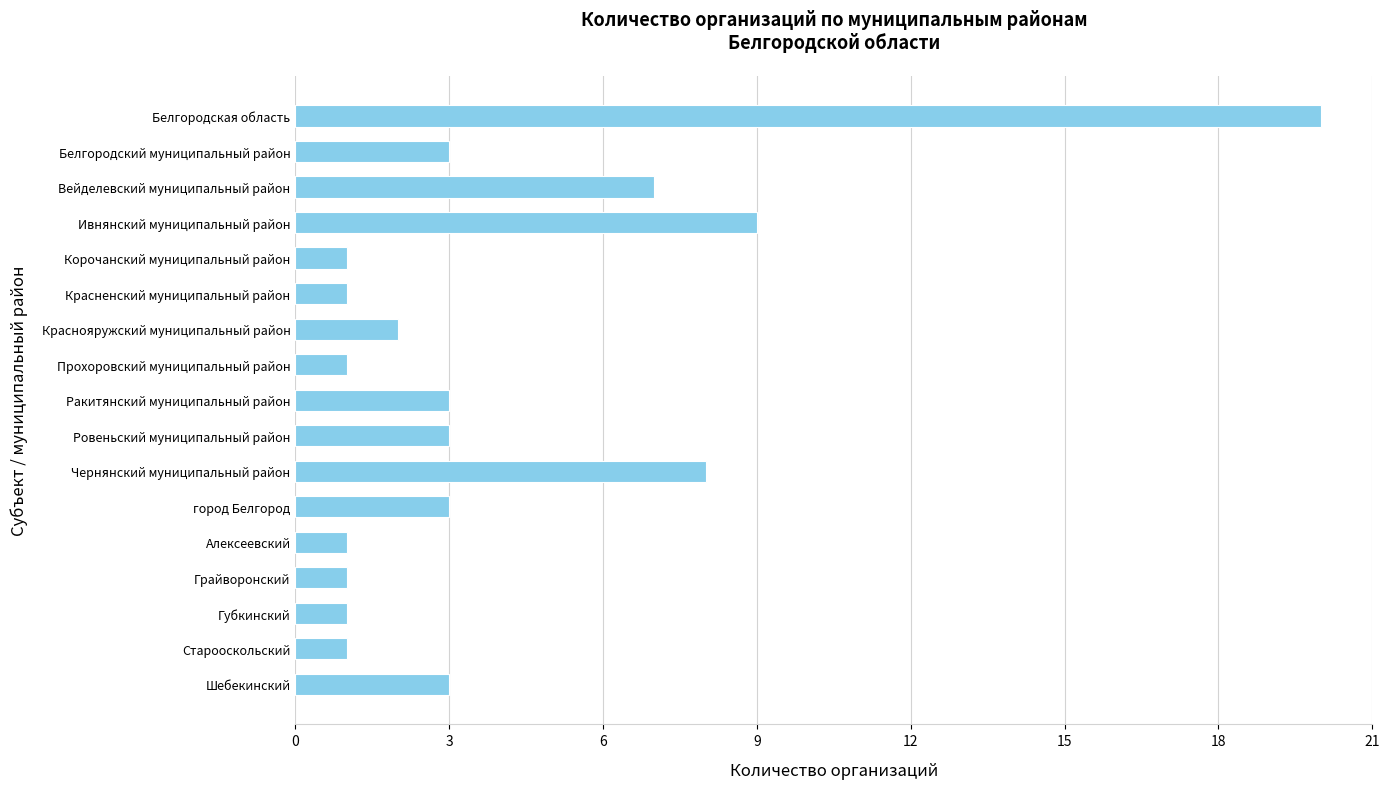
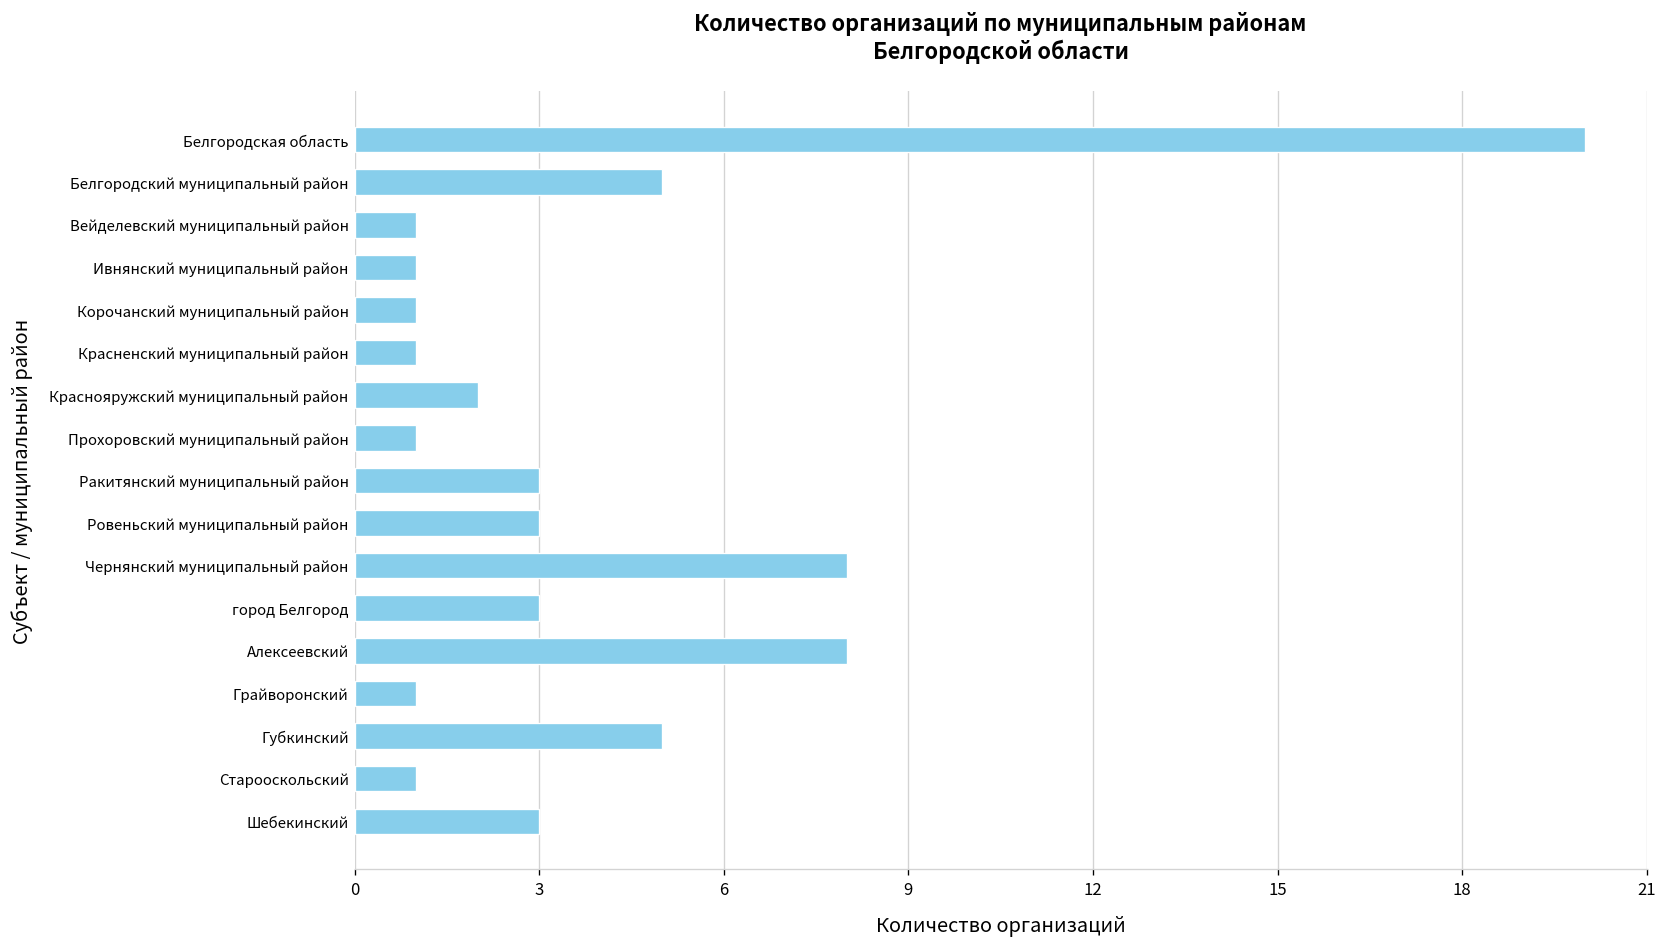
  {
    "Белгородская область": 20,
-   "Белгородский муниципальный район": 3,
-   "Вейделевский муниципальный район": 7,
-   "Ивнянский муниципальный район": 9,
+   "Белгородский муниципальный район": 5,
+   "Вейделевский муниципальный район": 1,
+   "Ивнянский муниципальный район": 1,
    "Корочанский муниципальный район": 1,
    "Красненский муниципальный район": 1,
    "Краснояружский муниципальный район": 2,
    "Прохоровский муниципальный район": 1,
    "Ракитянский муниципальный район": 3,
    "Ровеньский муниципальный район": 3,
    "Чернянский муниципальный район": 8,
    "город Белгород": 3,
-   "Алексеевский": 1,
+   "Алексеевский": 8,
    "Грайворонский": 1,
-   "Губкинский": 1,
+   "Губкинский": 5,
    "Старооскольский": 1,
    "Шебекинский": 3
  }
